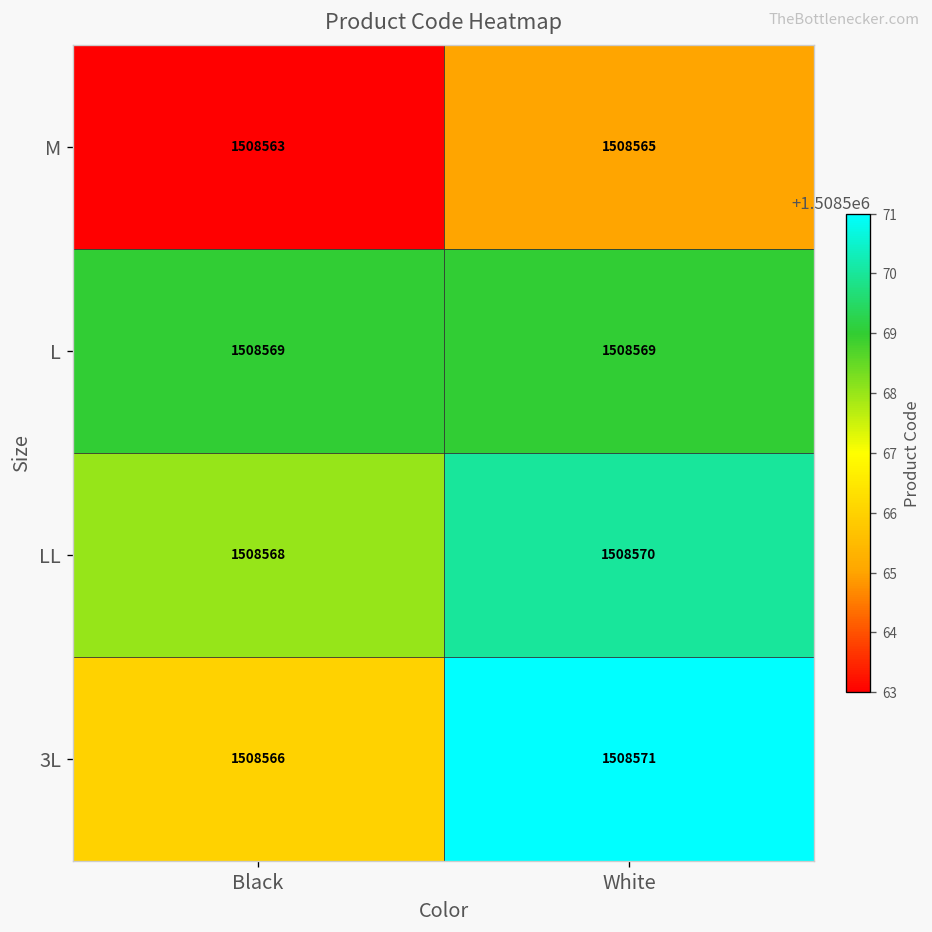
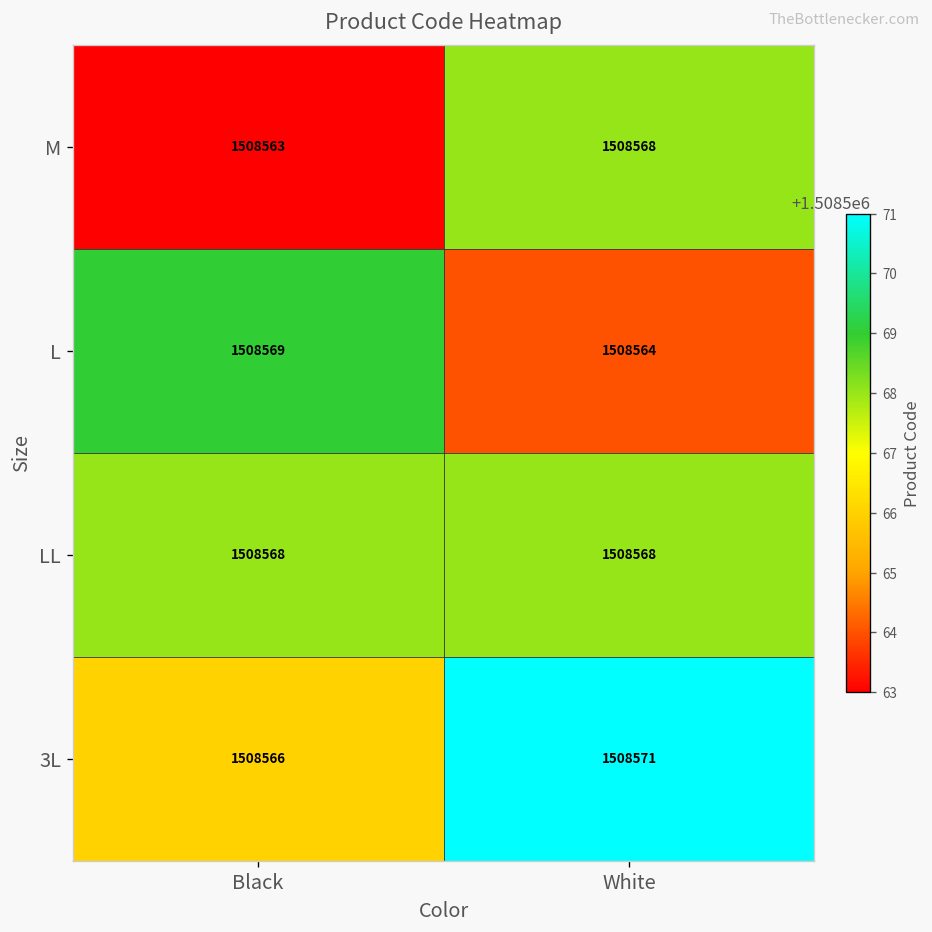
  {
    "M": {
      "Black": 1508563,
-     "White": 1508565
+     "White": 1508568
    },
    "L": {
      "Black": 1508569,
-     "White": 1508569
+     "White": 1508564
    },
    "LL": {
      "Black": 1508568,
-     "White": 1508570
+     "White": 1508568
    },
    "3L": {
      "Black": 1508566,
      "White": 1508571
    }
  }
